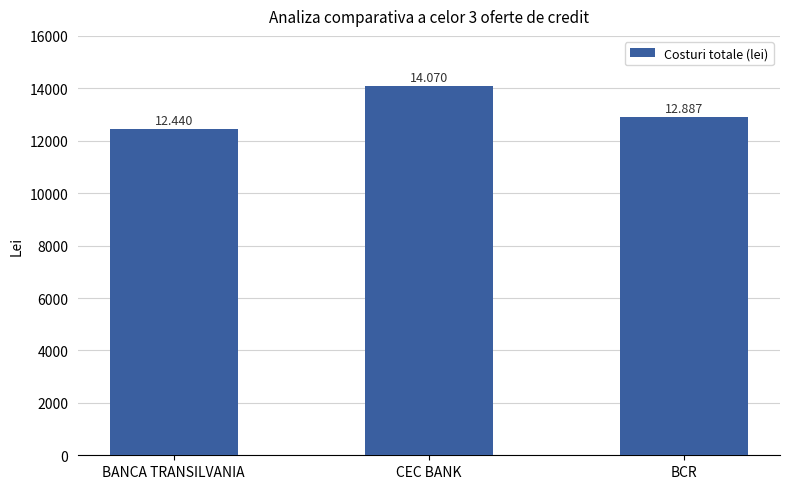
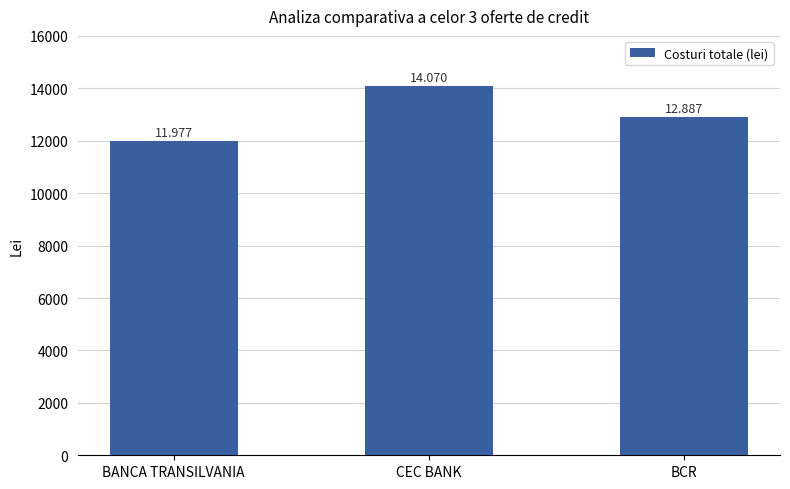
  {
-   "BANCA TRANSILVANIA": 12.440
+   "BANCA TRANSILVANIA": 11.977
  }
